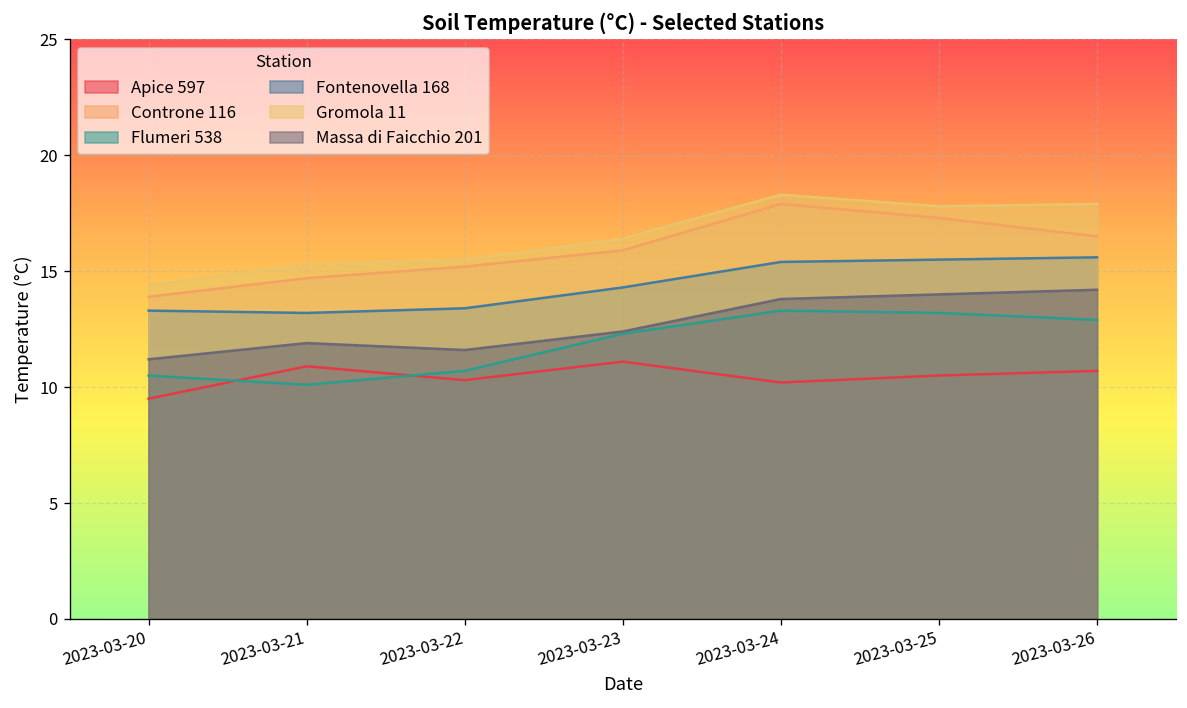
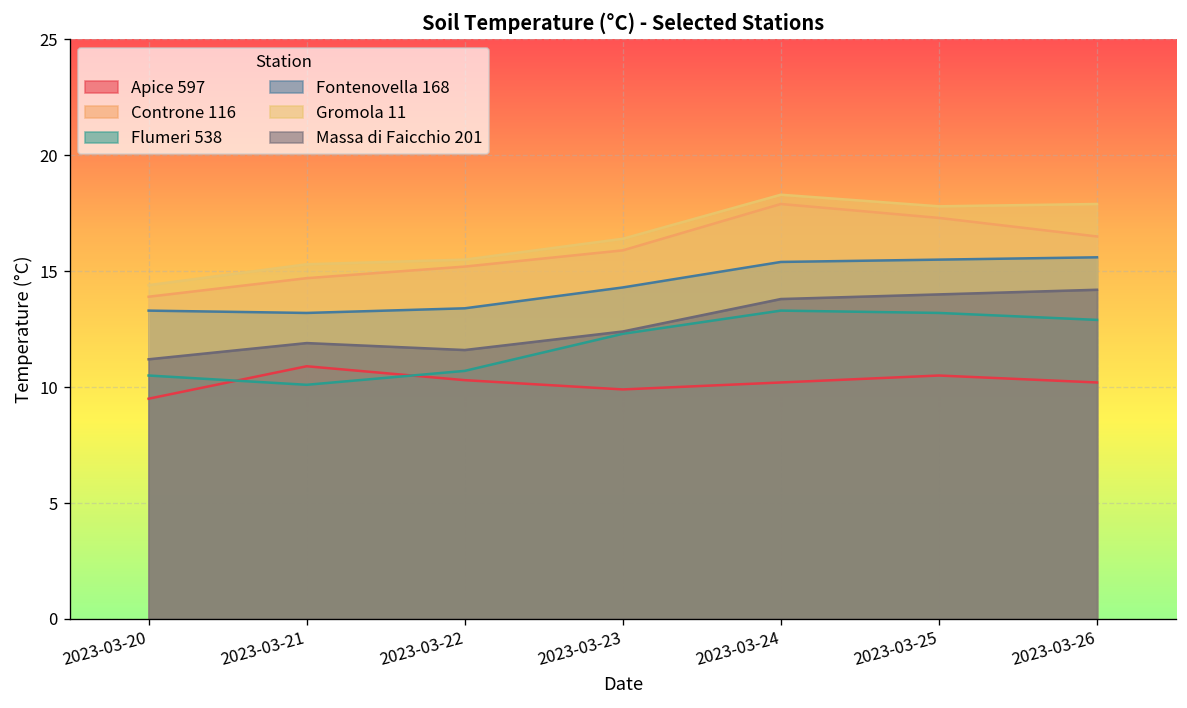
  {
    "Apice 597": {
      "2023-03-20": 9.5,
      "2023-03-21": 10.9,
      "2023-03-22": 10.3,
-     "2023-03-23": 11.1,
+     "2023-03-23": 9.9,
      "2023-03-24": 10.2,
      "2023-03-25": 10.5,
-     "2023-03-26": 10.7
+     "2023-03-26": 10.2
    }
  }
